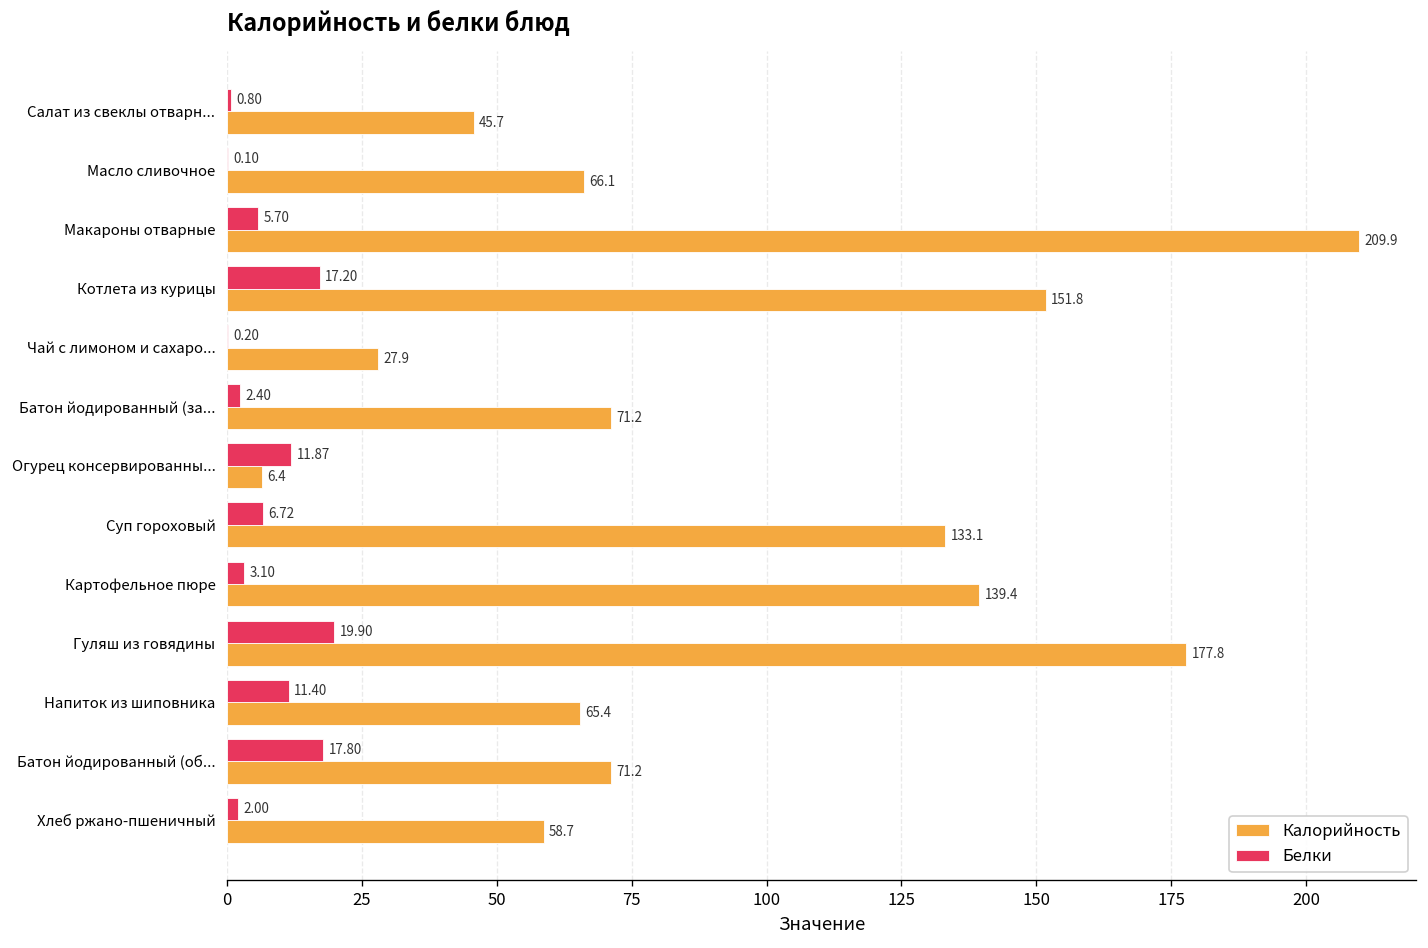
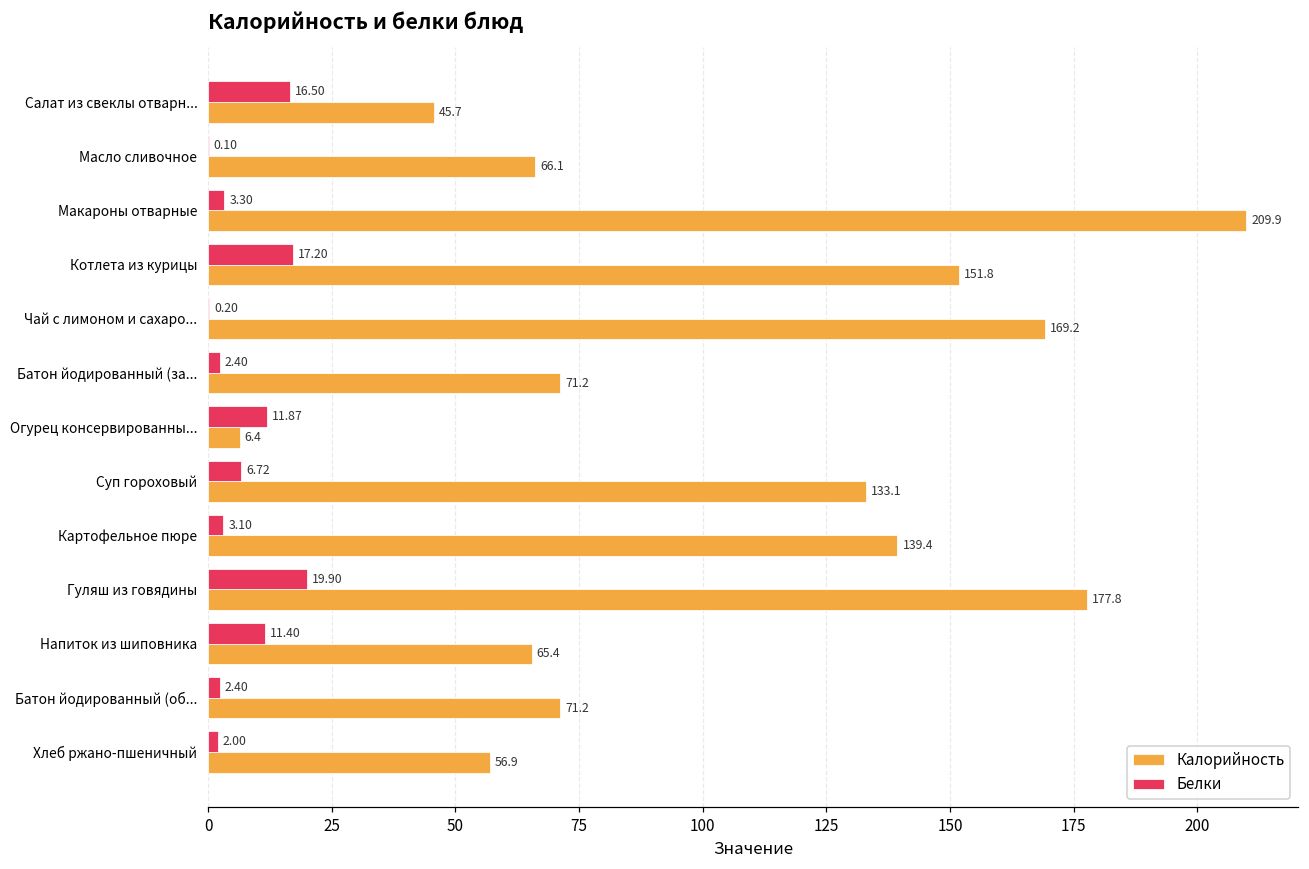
  {
    "Калорийность": {
      "Салат из свеклы отварн...": 45.7,
      "Масло сливочное": 66.1,
      "Макароны отварные": 209.9,
      "Котлета из курицы": 151.8,
-     "Чай с лимоном и сахаро...": 27.9,
+     "Чай с лимоном и сахаро...": 169.2,
      "Батон йодированный (за...": 71.2,
      "Огурец консервированны...": 6.4,
      "Суп гороховый": 133.1,
      "Картофельное пюре": 139.4,
      "Гуляш из говядины": 177.8,
      "Напиток из шиповника": 65.4,
      "Батон йодированный (об...": 71.2,
-     "Хлеб ржано-пшеничный": 58.7
+     "Хлеб ржано-пшеничный": 56.9
    },
    "Белки": {
-     "Салат из свеклы отварн...": 0.80,
+     "Салат из свеклы отварн...": 16.50,
      "Масло сливочное": 0.10,
-     "Макароны отварные": 5.70,
+     "Макароны отварные": 3.30,
      "Котлета из курицы": 17.20,
      "Чай с лимоном и сахаро...": 0.20,
      "Батон йодированный (за...": 2.40,
      "Огурец консервированны...": 11.87,
      "Суп гороховый": 6.72,
      "Картофельное пюре": 3.10,
      "Гуляш из говядины": 19.90,
      "Напиток из шиповника": 11.40,
-     "Батон йодированный (об...": 17.80,
+     "Батон йодированный (об...": 2.40,
      "Хлеб ржано-пшеничный": 2.00
    }
  }
